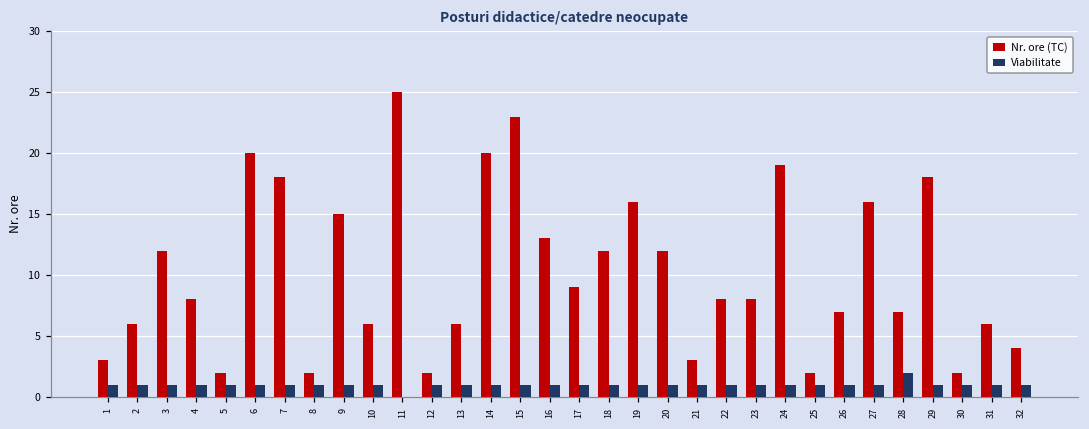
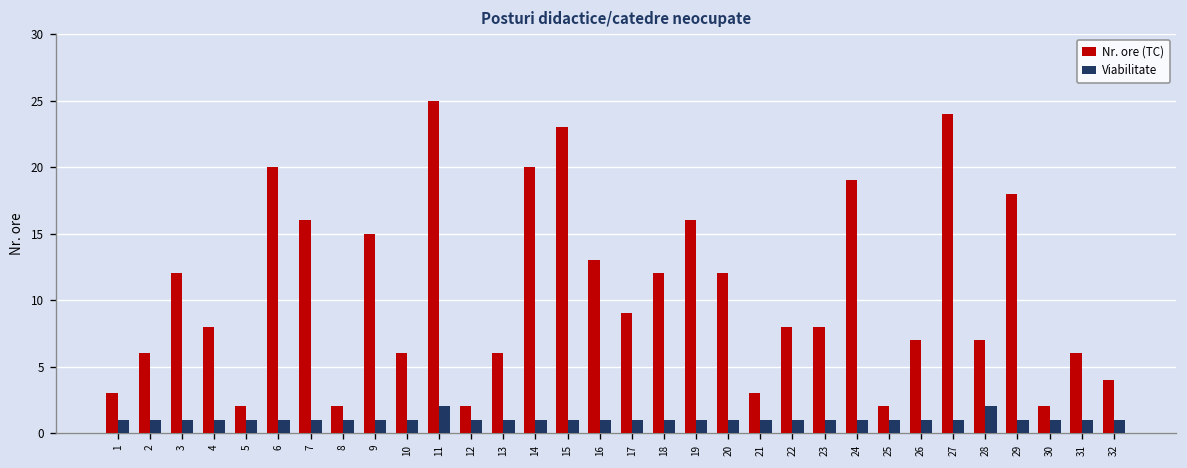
  {
    "Nr. ore (TC)": {
      "1": 3,
      "2": 6,
      "3": 12,
      "4": 8,
      "5": 2,
      "6": 20,
-     "7": 18,
+     "7": 16,
      "8": 2,
      "9": 15,
      "10": 6,
      "11": 25,
      "12": 2,
      "13": 6,
      "14": 20,
      "15": 23,
      "16": 13,
      "17": 9,
      "18": 12,
      "19": 16,
      "20": 12,
      "21": 3,
      "22": 8,
      "23": 8,
      "24": 19,
      "25": 2,
      "26": 7,
-     "27": 16,
+     "27": 24,
      "28": 7,
      "29": 18,
      "30": 2,
      "31": 6,
      "32": 4
    },
    "Viabilitate": {
      "1": 1,
      "2": 1,
      "3": 1,
      "4": 1,
      "5": 1,
      "6": 1,
      "7": 1,
      "8": 1,
      "9": 1,
      "10": 1,
-     "11": 0,
+     "11": 2,
      "12": 1,
      "13": 1,
      "14": 1,
      "15": 1,
      "16": 1,
      "17": 1,
      "18": 1,
      "19": 1,
      "20": 1,
      "21": 1,
      "22": 1,
      "23": 1,
      "24": 1,
      "25": 1,
      "26": 1,
      "27": 1,
      "28": 2,
      "29": 1,
      "30": 1,
      "31": 1,
      "32": 1
    }
  }
